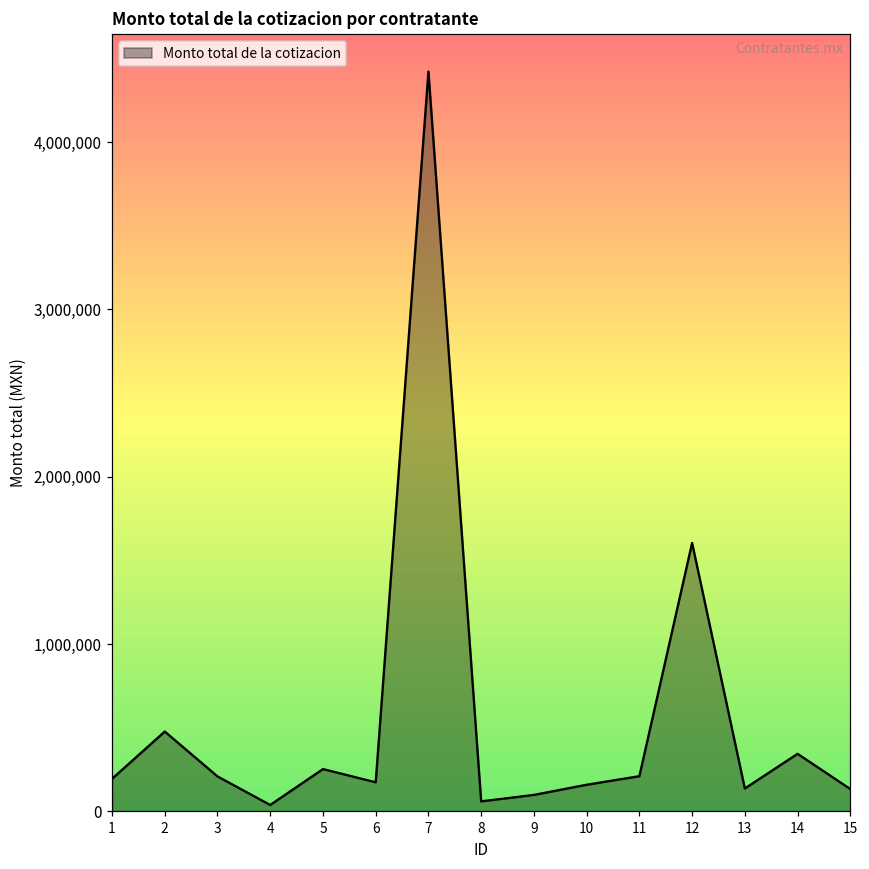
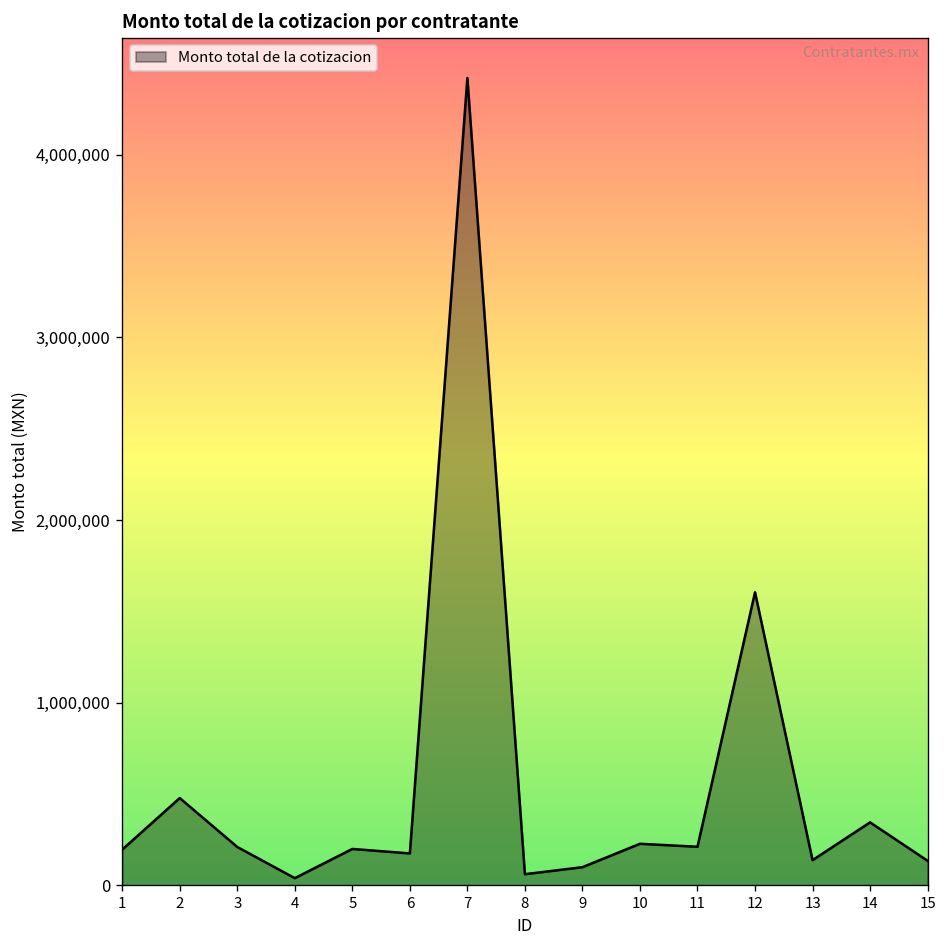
  {
    "1": "200,000",
    "2": "480,000",
    "3": "210,000",
    "4": "40,000",
-   "5": "250,000",
+   "5": "200,000",
    "6": "170,000",
    "7": "4,420,000",
    "8": "60,000",
    "9": "100,000",
-   "10": "160,000",
+   "10": "230,000",
    "11": "210,000",
    "12": "1,600,000",
    "13": "140,000",
    "14": "340,000",
    "15": "130,000"
  }
